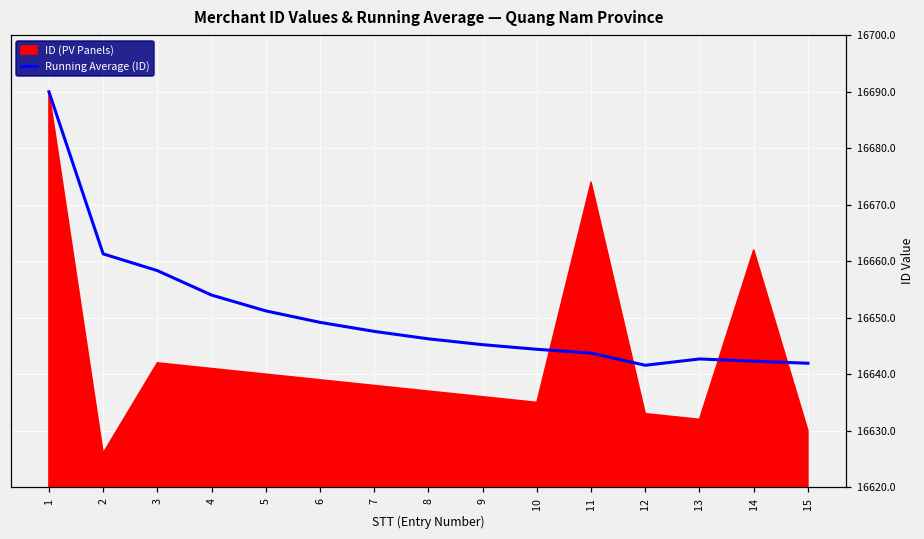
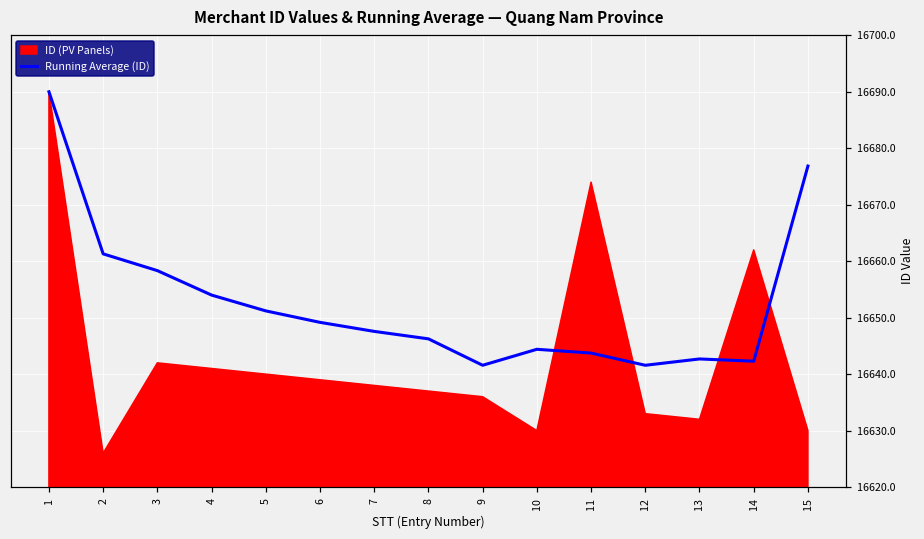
  {
    "Running Average (ID)": {
      "2": 16661,
      "3": 16658,
      "4": 16654,
      "5": 16651,
      "6": 16649,
      "7": 16648,
      "8": 16646,
-     "9": 16645,
+     "9": 16642,
      "10": 16644,
      "11": 16644,
      "12": 16642,
      "13": 16643,
      "14": 16642,
-     "15": 16642
+     "15": 16677
    },
    "ID (PV Panels)": {
      "2": 16626,
      "3": 16642,
      "4": 16641,
      "5": 16640,
      "6": 16639,
      "7": 16638,
      "8": 16637,
      "9": 16636,
-     "10": 16635,
+     "10": 16630,
      "11": 16674,
      "12": 16633,
      "13": 16632,
      "14": 16662,
      "15": 16630
    }
  }
